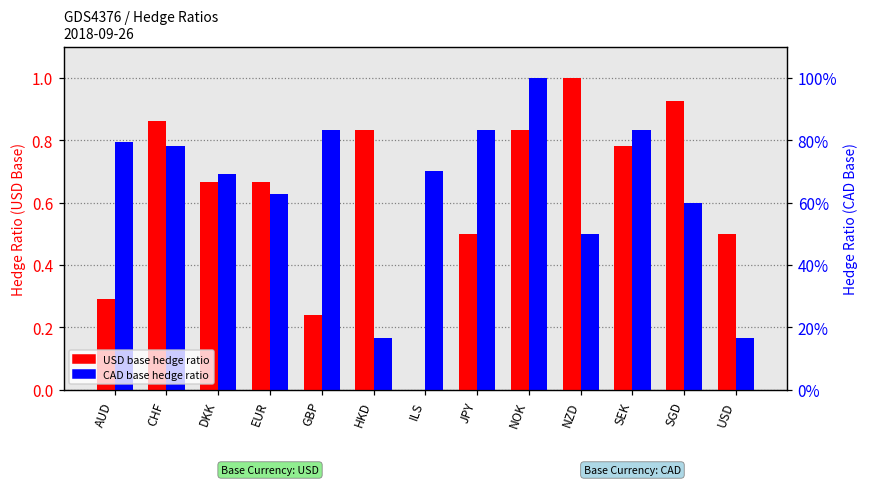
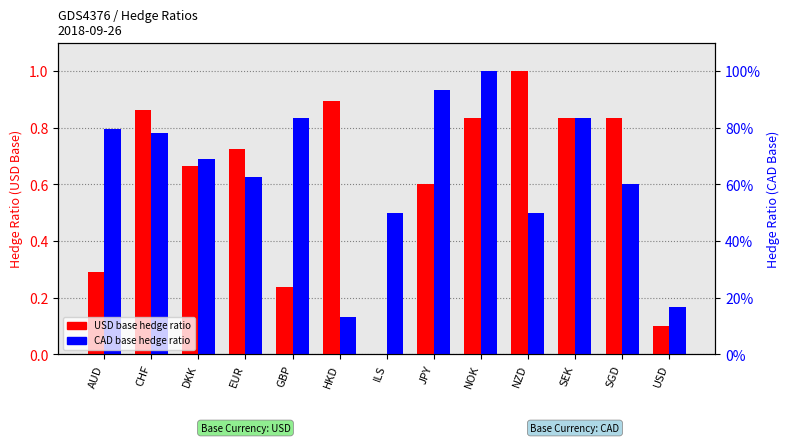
  {
    "USD base hedge ratio": {
      "AUD": 0.29,
      "CHF": 0.86,
      "DKK": 0.67,
-     "EUR": 0.67,
+     "EUR": 0.73,
      "GBP": 0.24,
-     "HKD": 0.83,
+     "HKD": 0.89,
      "ILS": 0.00,
-     "JPY": 0.5,
+     "JPY": 0.6,
      "NOK": 0.83,
      "NZD": 1.00,
-     "SEK": 0.78,
-     "SGD": 0.93,
-     "USD": 0.5
+     "SEK": 0.83,
+     "SGD": 0.83,
+     "USD": 0.1
    },
    "CAD base hedge ratio": {
      "AUD": 0.80,
      "CHF": 0.78,
      "DKK": 0.69,
      "EUR": 0.63,
      "GBP": 0.83,
-     "HKD": 0.17,
-     "ILS": 0.7,
-     "JPY": 0.83,
+     "HKD": 0.13,
+     "ILS": 0.5,
+     "JPY": 0.93,
      "NOK": 1.00,
      "NZD": 0.50,
      "SEK": 0.83,
      "SGD": 0.60,
      "USD": 0.17
    }
  }
